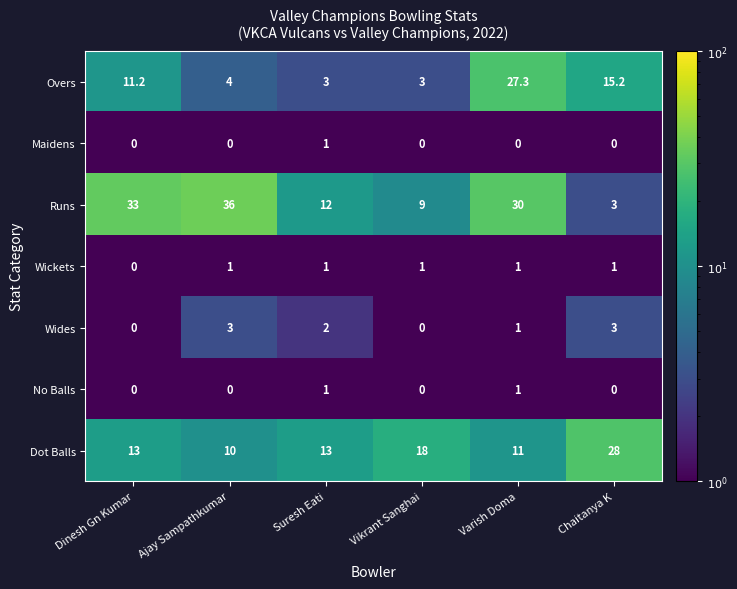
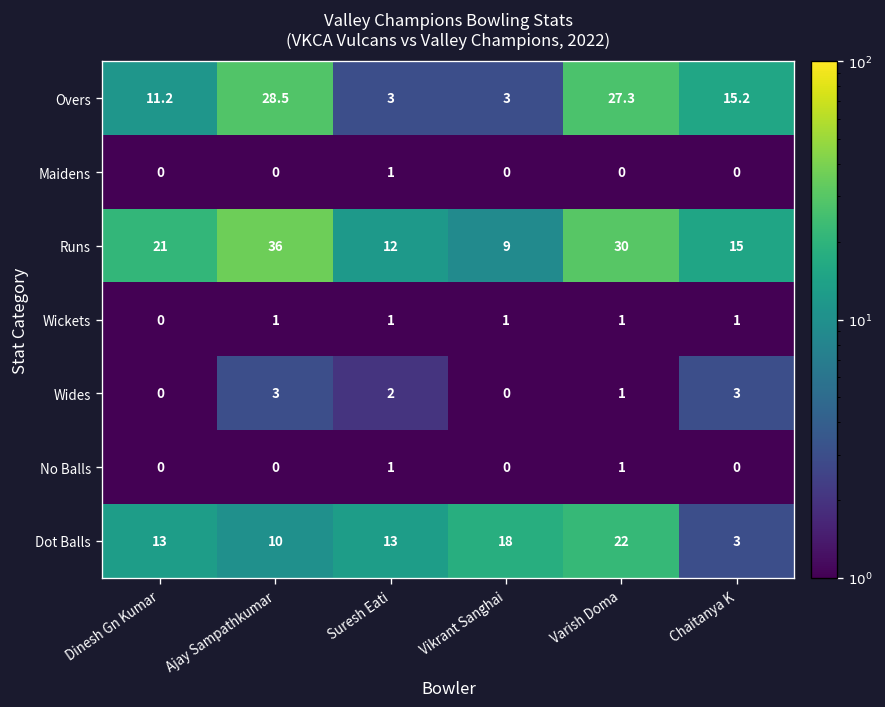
  {
    "Overs": {
      "Dinesh Gn Kumar": 11.2,
-     "Ajay Sampathkumar": 4,
+     "Ajay Sampathkumar": 28.5,
      "Suresh Eati": 3,
      "Vikrant Sanghai": 3,
      "Varish Doma": 27.3,
      "Chaitanya K": 15.2
    },
    "Maidens": {
      "Dinesh Gn Kumar": 0,
      "Ajay Sampathkumar": 0,
      "Suresh Eati": 1,
      "Vikrant Sanghai": 0,
      "Varish Doma": 0,
      "Chaitanya K": 0
    },
    "Runs": {
-     "Dinesh Gn Kumar": 33,
+     "Dinesh Gn Kumar": 21,
      "Ajay Sampathkumar": 36,
      "Suresh Eati": 12,
      "Vikrant Sanghai": 9,
      "Varish Doma": 30,
-     "Chaitanya K": 3
+     "Chaitanya K": 15
    },
    "Wickets": {
      "Dinesh Gn Kumar": 0,
      "Ajay Sampathkumar": 1,
      "Suresh Eati": 1,
      "Vikrant Sanghai": 1,
      "Varish Doma": 1,
      "Chaitanya K": 1
    },
    "Wides": {
      "Dinesh Gn Kumar": 0,
      "Ajay Sampathkumar": 3,
      "Suresh Eati": 2,
      "Vikrant Sanghai": 0,
      "Varish Doma": 1,
      "Chaitanya K": 3
    },
    "No Balls": {
      "Dinesh Gn Kumar": 0,
      "Ajay Sampathkumar": 0,
      "Suresh Eati": 1,
      "Vikrant Sanghai": 0,
      "Varish Doma": 1,
      "Chaitanya K": 0
    },
    "Dot Balls": {
      "Dinesh Gn Kumar": 13,
      "Ajay Sampathkumar": 10,
      "Suresh Eati": 13,
      "Vikrant Sanghai": 18,
-     "Varish Doma": 11,
-     "Chaitanya K": 28
+     "Varish Doma": 22,
+     "Chaitanya K": 3
    }
  }
